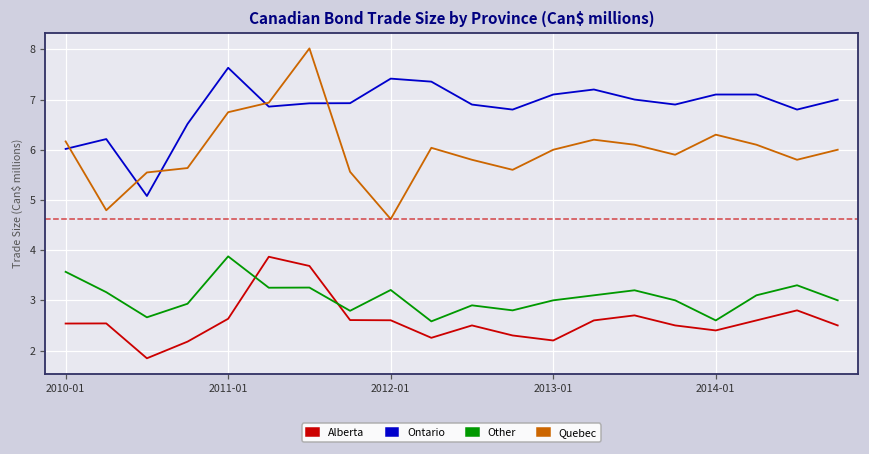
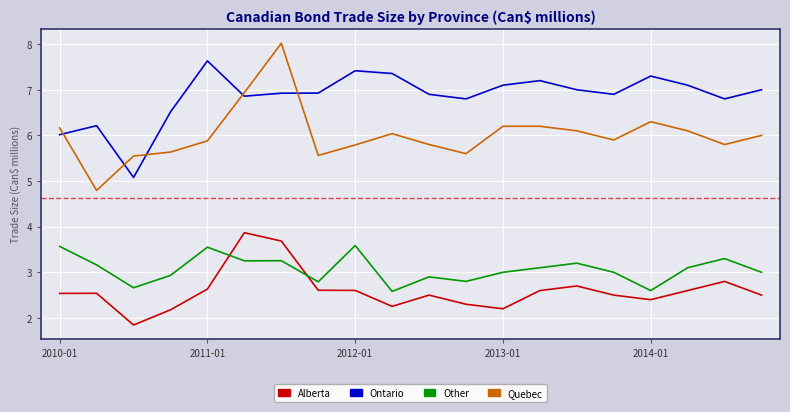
  {
    "Alberta": {
      "2010-01": 2.5,
      "2011-01": 2.6,
      "2012-01": 2.6,
      "2013-01": 2.2,
      "2014-01": 2.4
    },
    "Ontario": {
      "2010-01": 6.0,
      "2011-01": 7.6,
      "2012-01": 7.4,
      "2013-01": 7.1,
-     "2014-01": 7.1
+     "2014-01": 7.3
    },
    "Other": {
      "2010-01": 3.6,
-     "2011-01": 3.9,
-     "2012-01": 3.2,
+     "2011-01": 3.6,
+     "2012-01": 3.6,
      "2013-01": 3.0,
      "2014-01": 2.6
    },
    "Quebec": {
      "2010-01": 6.2,
-     "2011-01": 6.7,
-     "2012-01": 4.6,
-     "2013-01": 6.0,
+     "2011-01": 5.9,
+     "2012-01": 5.8,
+     "2013-01": 6.2,
      "2014-01": 6.3
    }
  }
